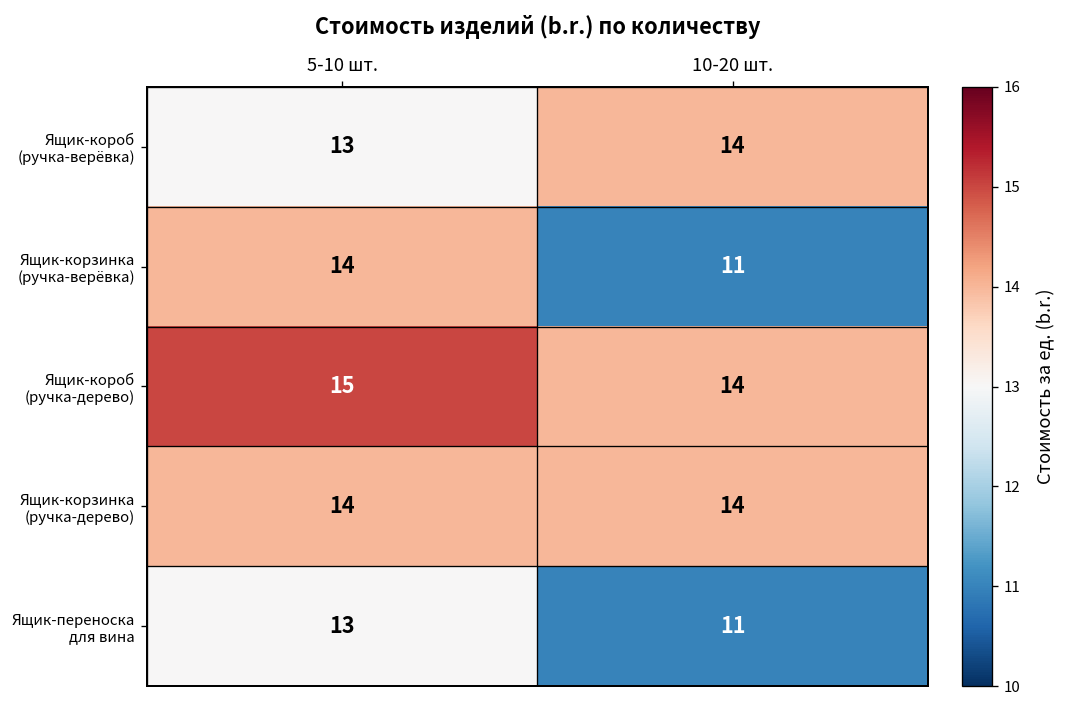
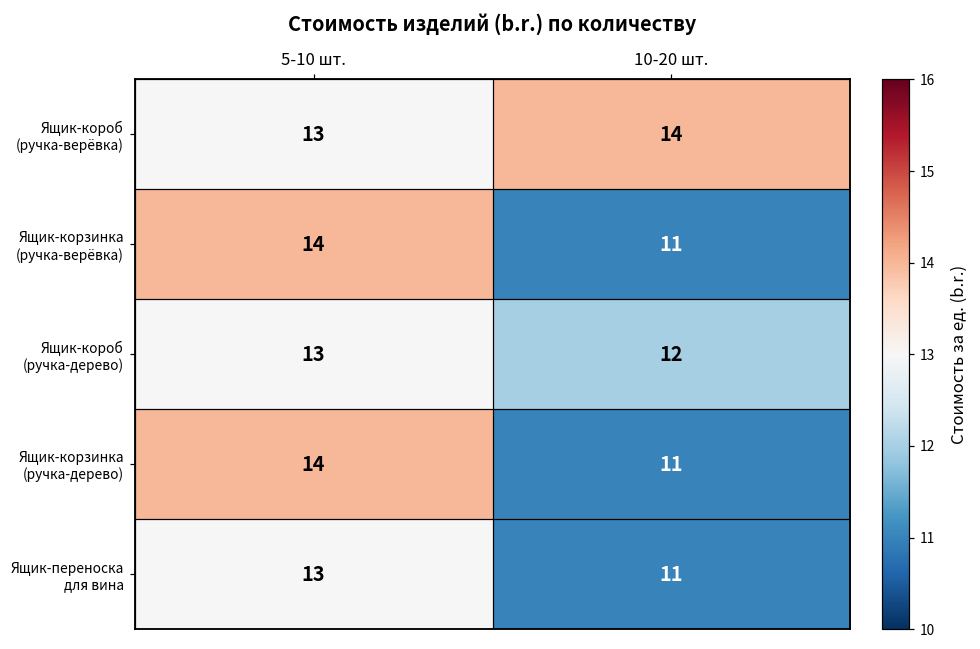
  {
    "Ящик-короб (ручка-верёвка)": {
      "5-10 шт.": 13,
      "10-20 шт.": 14
    },
    "Ящик-корзинка (ручка-верёвка)": {
      "5-10 шт.": 14,
      "10-20 шт.": 11
    },
    "Ящик-короб (ручка-дерево)": {
-     "5-10 шт.": 15,
-     "10-20 шт.": 14
+     "5-10 шт.": 13,
+     "10-20 шт.": 12
    },
    "Ящик-корзинка (ручка-дерево)": {
      "5-10 шт.": 14,
-     "10-20 шт.": 14
+     "10-20 шт.": 11
    },
    "Ящик-переноска для вина": {
      "5-10 шт.": 13,
      "10-20 шт.": 11
    }
  }
